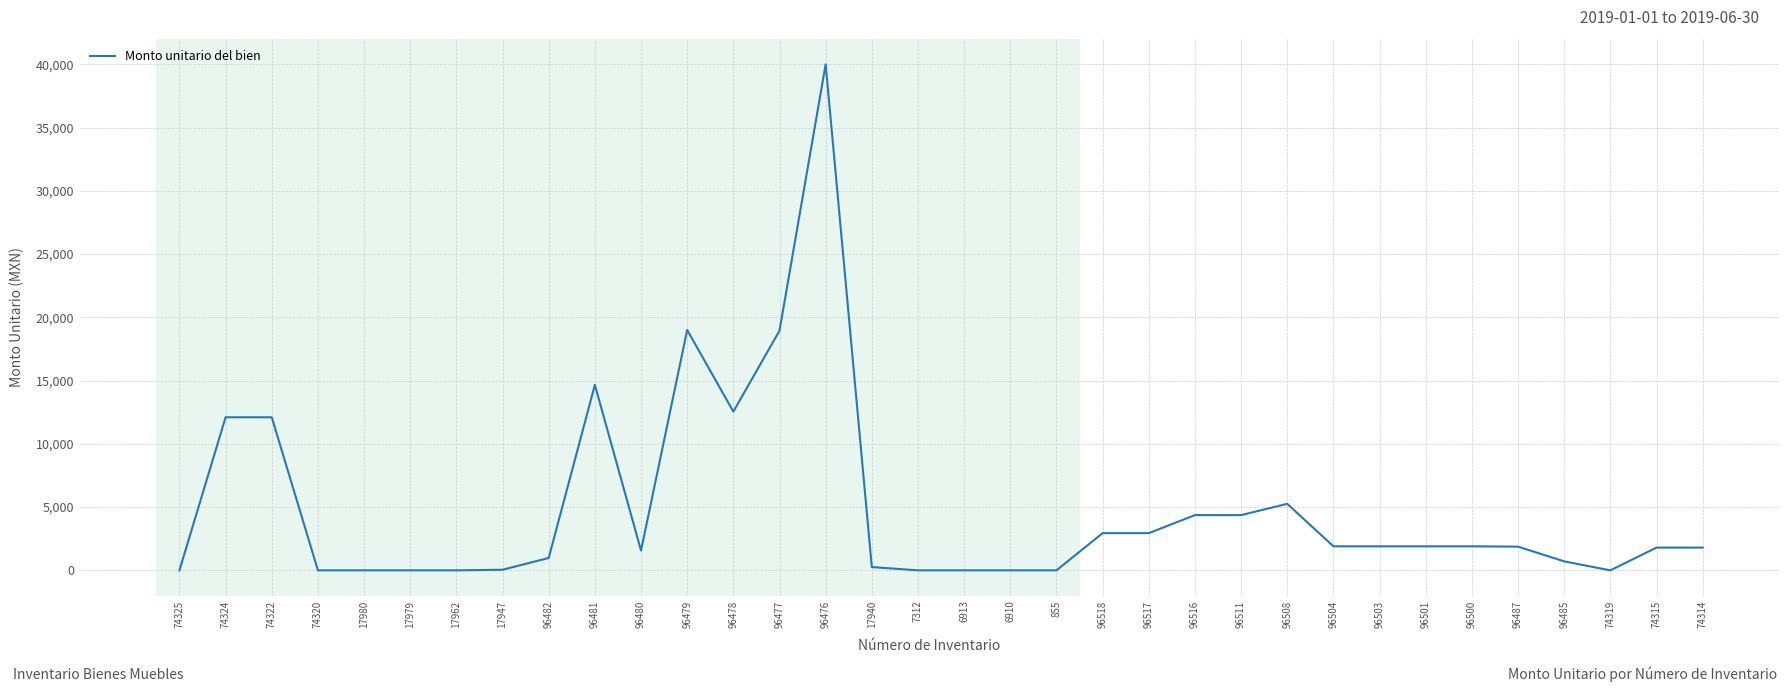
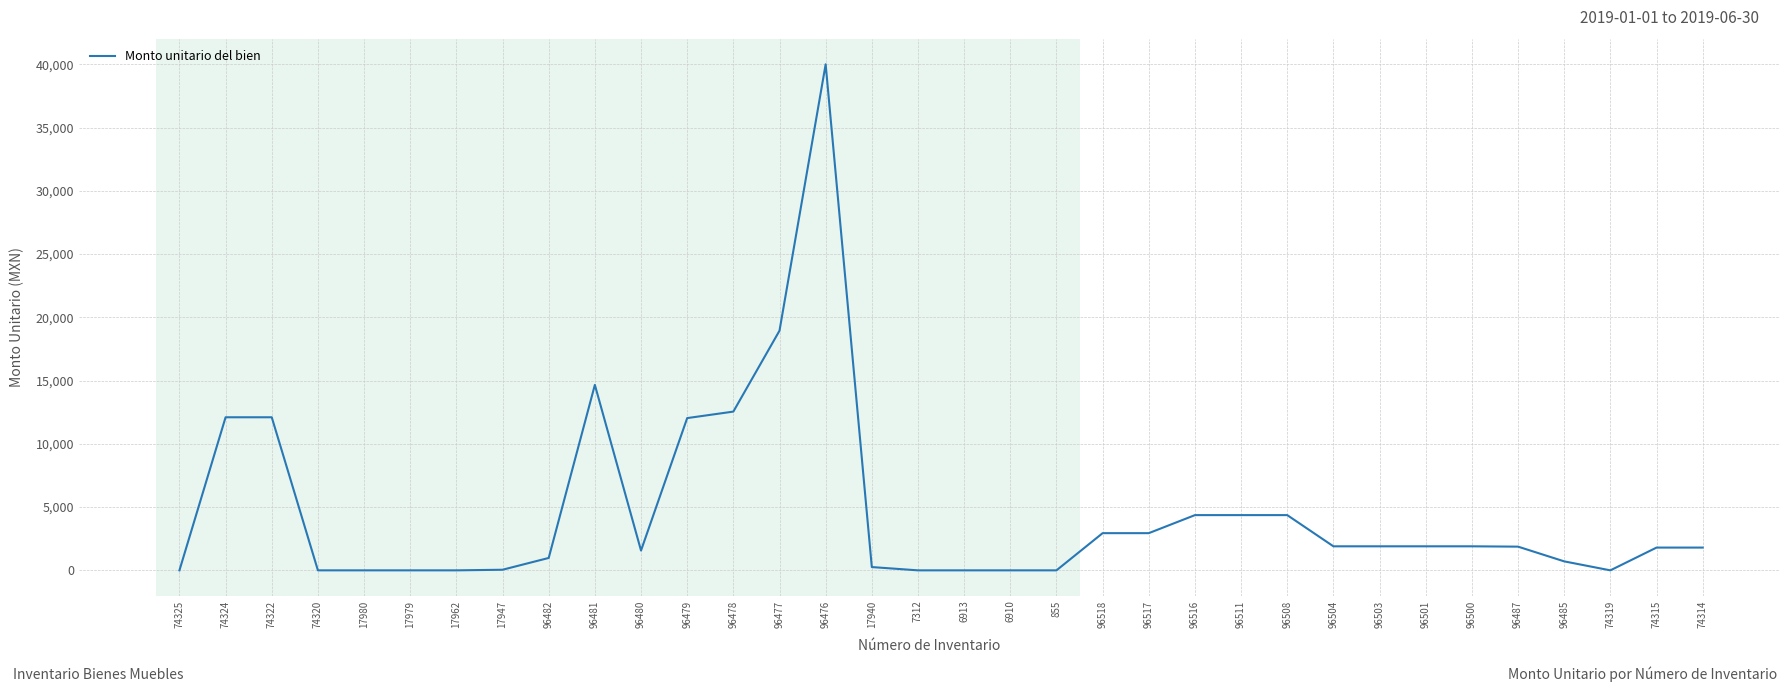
  {
    "74325": "0",
    "74324": "12,100",
    "74322": "12,100",
    "74320": "0",
    "17980": "0",
    "17979": "0",
    "17962": "0",
    "17947": "0",
    "96482": "1,000",
    "96481": "14,700",
    "96480": "1,600",
-   "96479": "19,000",
+   "96479": "12,000",
    "96478": "12,500",
    "96477": "18,900",
    "96476": "40,000",
    "17940": "300",
    "7312": "0",
    "6913": "0",
    "6910": "0",
    "855": "0",
    "96518": "2,900",
    "96517": "2,900",
    "96516": "4,400",
    "96511": "4,400",
-   "96508": "5,300",
+   "96508": "4,400",
    "96504": "1,900",
    "96503": "1,900",
    "96501": "1,900",
    "96500": "1,900",
    "96487": "1,900",
    "96485": "700",
    "74319": "0",
    "74315": "1,800",
    "74314": "1,800"
  }
